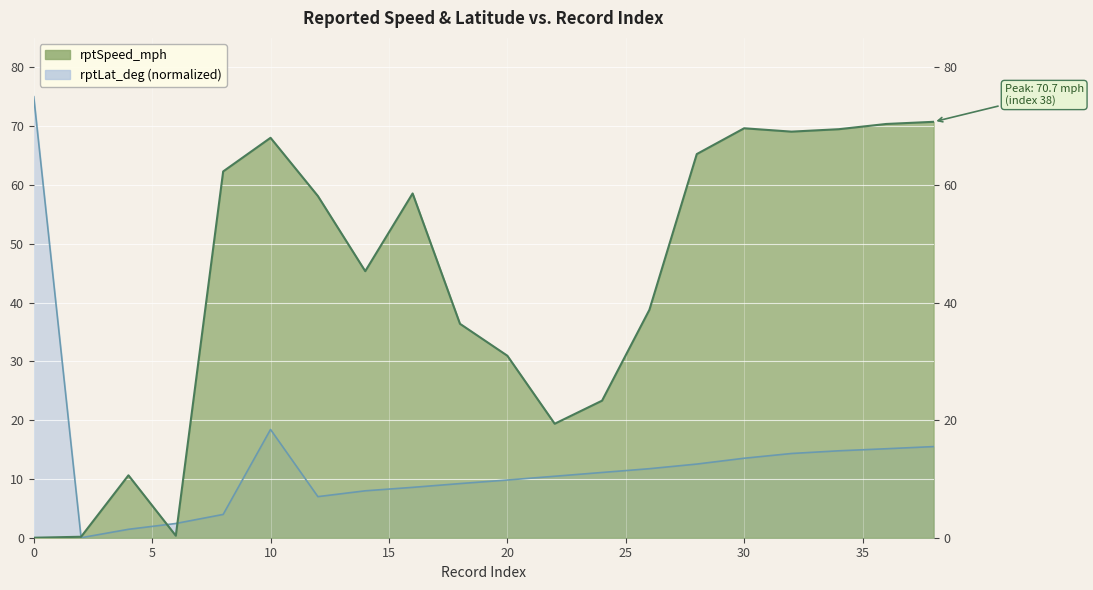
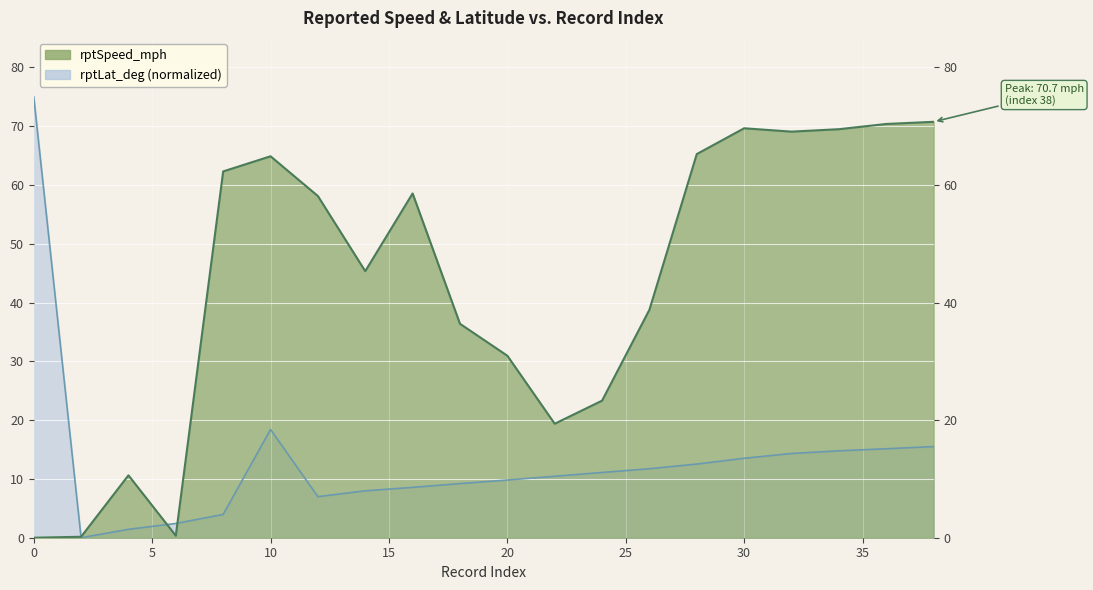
  {
    "rptLat_deg (normalized)": {
      "0": 75,
      "10": 18,
      "20": 10,
      "30": 14
    },
    "rptSpeed_mph": {
      "0": 0,
-     "10": 68,
+     "10": 65,
      "20": 31,
      "30": 70
    }
  }
